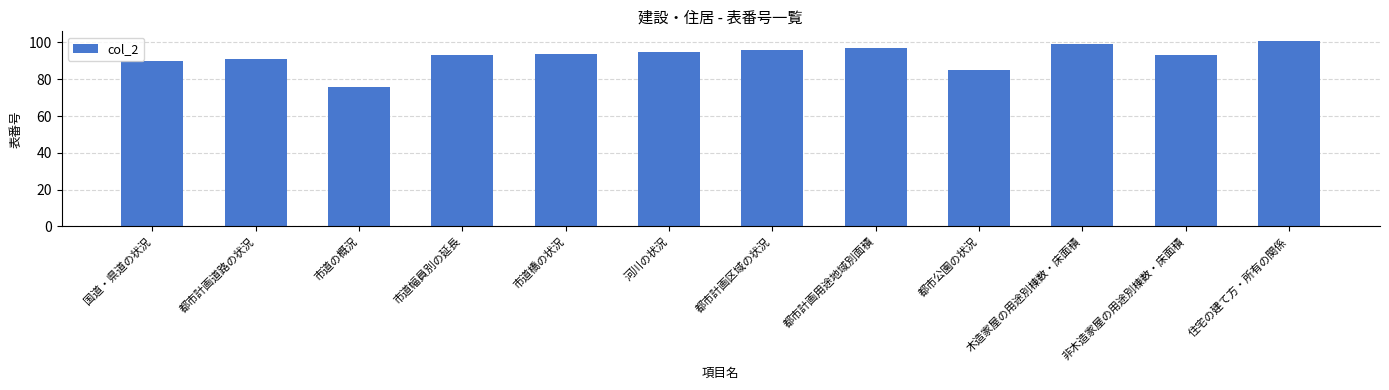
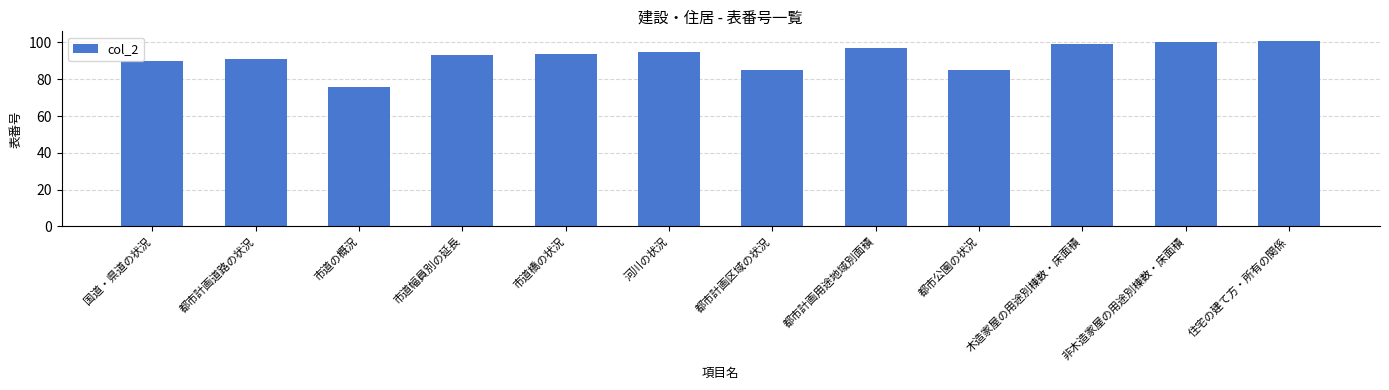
  {
    "国道・県道の状況": 90,
    "都市計画道路の状況": 91,
    "市道の概況": 76,
    "市道幅員別の延長": 93,
    "市道橋の状況": 94,
    "河川の状況": 95,
-   "都市計画区域の状況": 96,
+   "都市計画区域の状況": 85,
    "都市計画用途地域別面積": 97,
    "都市公園の状況": 85,
    "木造家屋の用途別棟数・床面積": 99,
-   "非木造家屋の用途別棟数・床面積": 93,
+   "非木造家屋の用途別棟数・床面積": 100,
    "住宅の建て方・所有の関係": 101
  }
